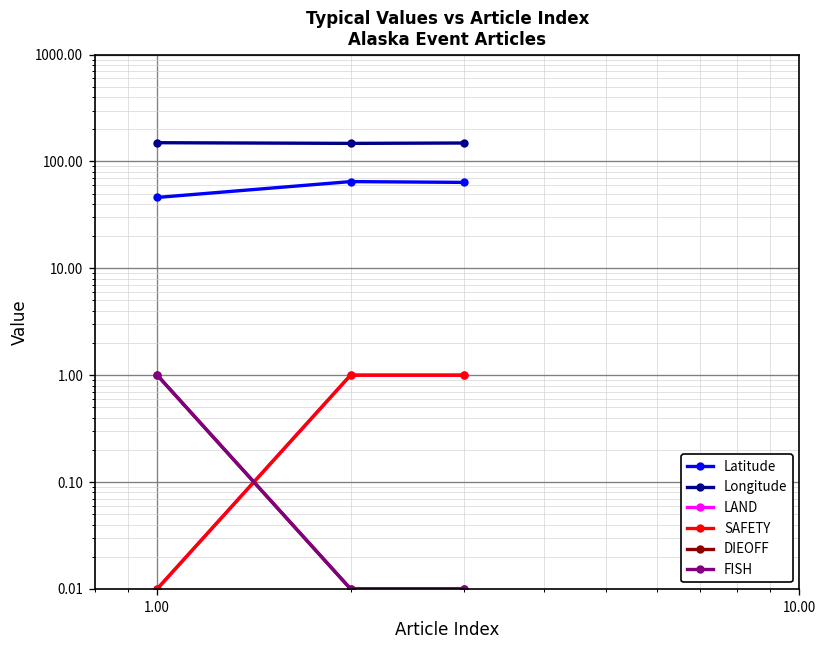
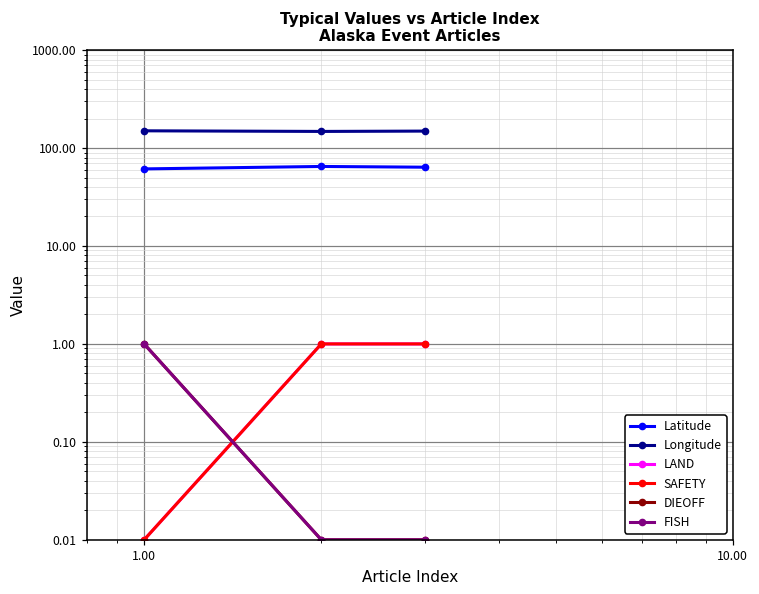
  {
    "Latitude": {
-     "1.00": 50
+     "1.00": 60
    },
    "Longitude": {
      "1.00": 150
    },
    "SAFETY": {
      "1.00": 0.010
    },
    "FISH": {
      "1.00": 1
    }
  }
